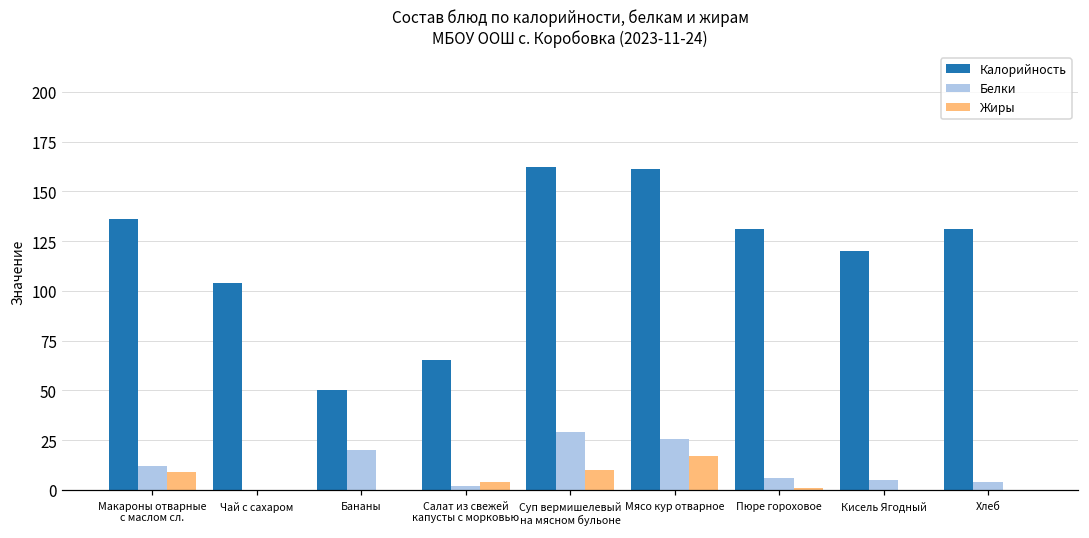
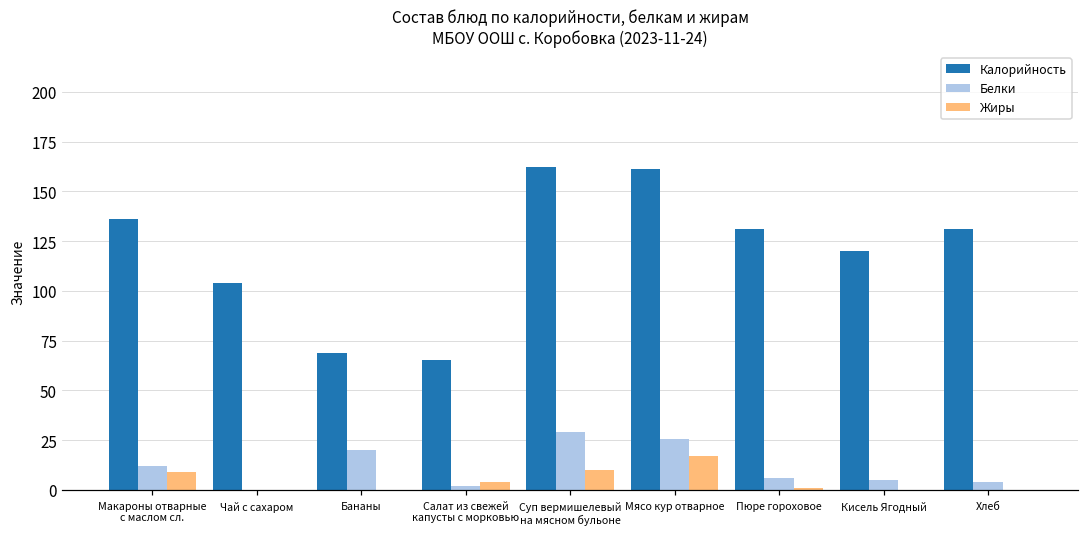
  {
    "Калорийность": {
      "Макароны отварные с маслом сл.": 136,
      "Чай с сахаром": 104,
-     "Бананы": 50,
+     "Бананы": 69,
      "Салат из свежей капусты с морковью": 65,
      "Суп вермишелевый на мясном бульоне": 162,
      "Мясо кур отварное": 161,
      "Пюре гороховое": 131,
      "Кисель Ягодный": 120,
      "Хлеб": 131
    },
    "Белки": {
      "Макароны отварные с маслом сл.": 12,
      "Бананы": 20,
      "Салат из свежей капусты с морковью": 2,
      "Суп вермишелевый на мясном бульоне": 29,
      "Мясо кур отварное": 26,
      "Пюре гороховое": 6,
      "Кисель Ягодный": 5,
      "Хлеб": 4
    },
    "Жиры": {
      "Макароны отварные с маслом сл.": 9,
      "Чай с сахаром": 0,
      "Бананы": 0,
      "Салат из свежей капусты с морковью": 4,
      "Суп вермишелевый на мясном бульоне": 10,
      "Мясо кур отварное": 17,
      "Кисель Ягодный": 0,
      "Хлеб": 0
    }
  }
